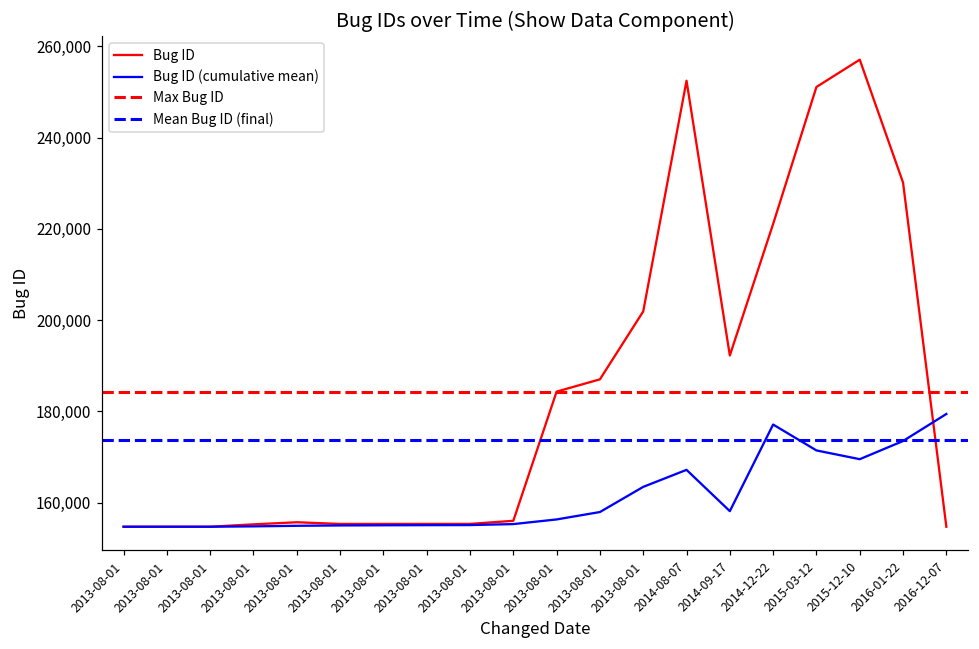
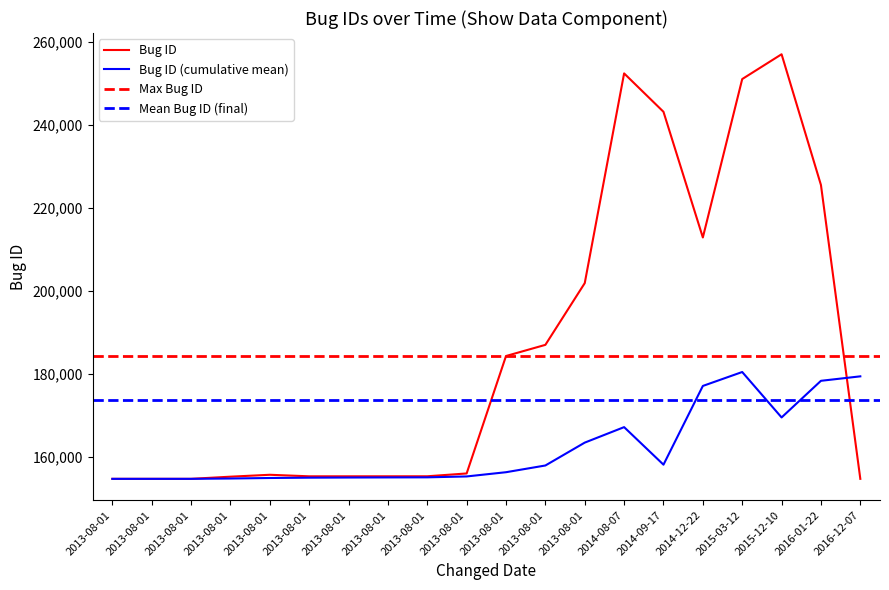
  {
    "Bug ID": {
      "2014-08-07": "252,000",
-     "2014-09-17": "192,000",
-     "2014-12-22": "221,000",
+     "2014-09-17": "243,000",
+     "2014-12-22": "213,000",
      "2015-03-12": "251,000",
      "2015-12-10": "257,000",
-     "2016-01-22": "230,000",
+     "2016-01-22": "226,000",
      "2016-12-07": "155,000"
    },
    "Bug ID (cumulative mean)": {
      "2014-08-07": "167,000",
      "2014-09-17": "158,000",
      "2014-12-22": "177,000",
-     "2015-03-12": "171,000",
+     "2015-03-12": "180,000",
      "2015-12-10": "170,000",
-     "2016-01-22": "174,000",
+     "2016-01-22": "178,000",
      "2016-12-07": "179,000"
    }
  }
